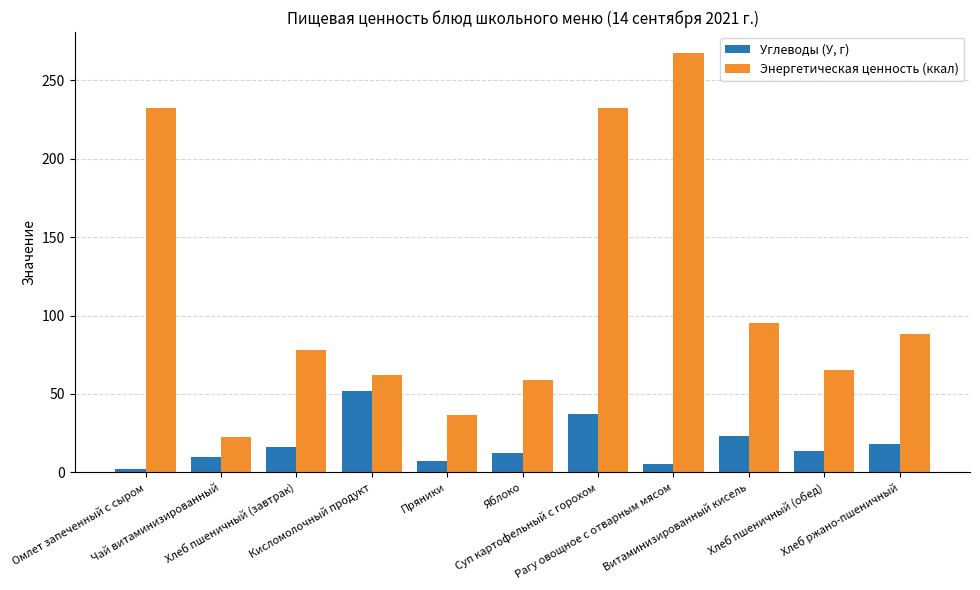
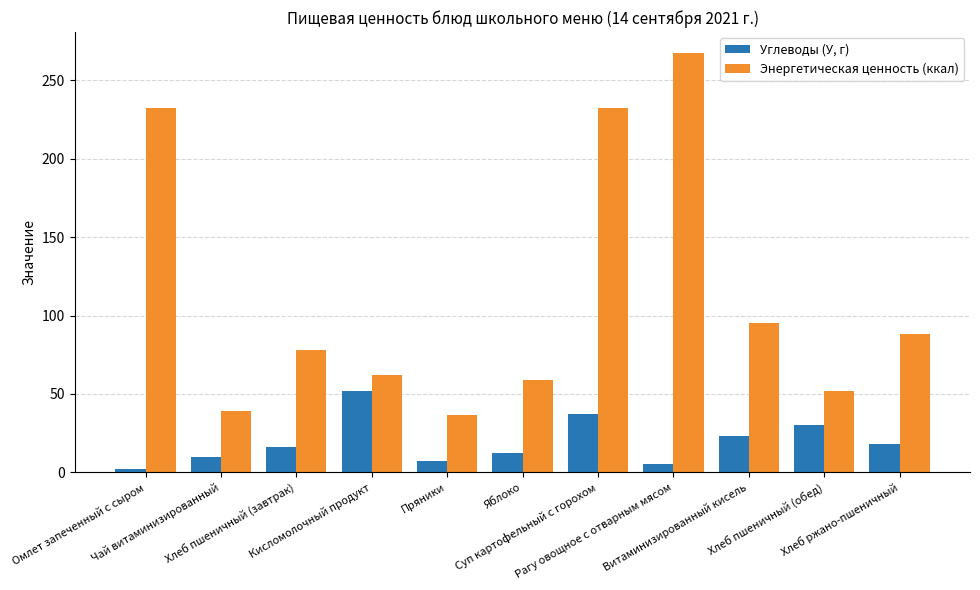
  {
    "Углеводы (У, г)": {
      "Омлет запеченный с сыром": 2,
      "Чай витаминизированный": 10,
      "Хлеб пшеничный (завтрак)": 17,
      "Кисломолочный продукт": 52,
      "Пряники": 8,
      "Яблоко": 12,
      "Суп картофельный с горохом": 37,
      "Рагу овощное с отварным мясом": 6,
      "Витаминизированный кисель": 24,
-     "Хлеб пшеничный (обед)": 14,
+     "Хлеб пшеничный (обед)": 30,
      "Хлеб ржано-пшеничный": 18
    },
    "Энергетическая ценность (ккал)": {
      "Омлет запеченный с сыром": 232,
-     "Чай витаминизированный": 23,
+     "Чай витаминизированный": 39,
      "Хлеб пшеничный (завтрак)": 78,
      "Кисломолочный продукт": 62,
      "Пряники": 37,
      "Яблоко": 59,
      "Суп картофельный с горохом": 232,
      "Рагу овощное с отварным мясом": 267,
      "Витаминизированный кисель": 95,
-     "Хлеб пшеничный (обед)": 65,
+     "Хлеб пшеничный (обед)": 52,
      "Хлеб ржано-пшеничный": 88
    }
  }
